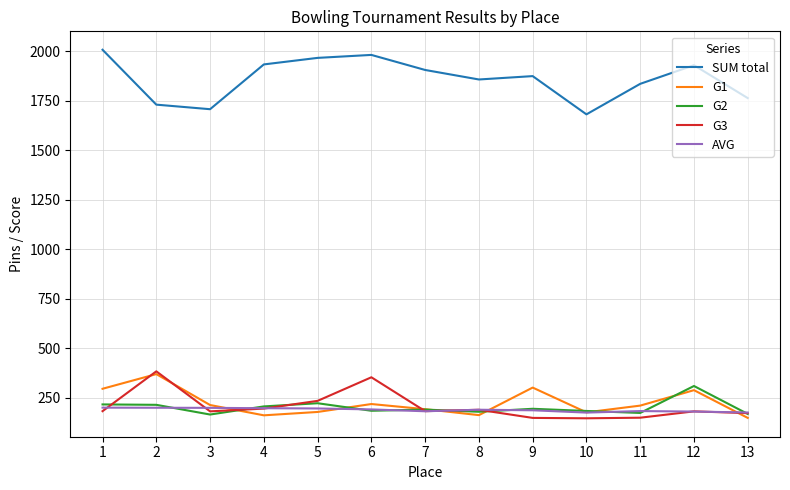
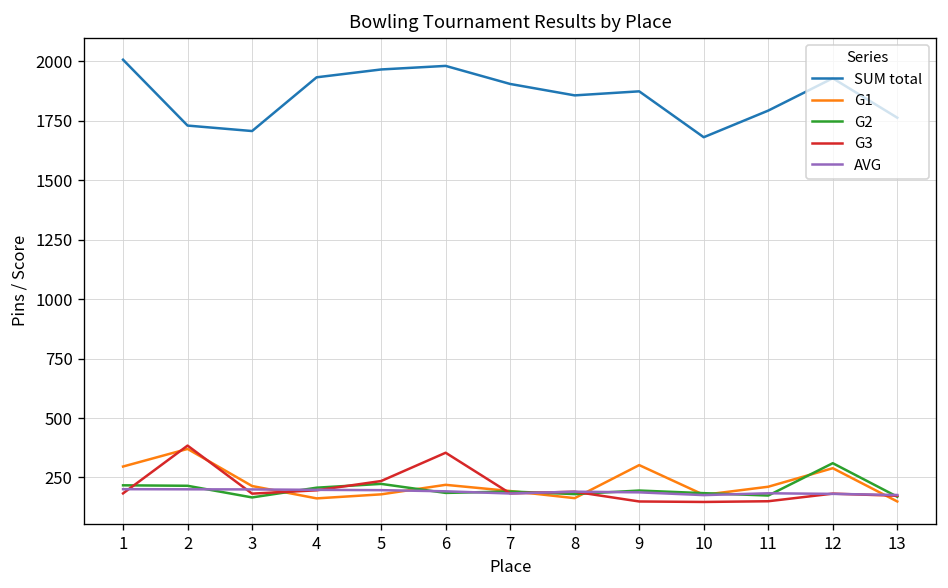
  {
    "SUM total": {
      "1": 2010,
      "2": 1730,
      "3": 1710,
      "4": 1930,
      "5": 1970,
      "6": 1980,
      "7": 1910,
      "8": 1860,
      "9": 1870,
      "10": 1680,
-     "11": 1840
+     "11": 1790
    },
    "G1": {
      "1": 300,
      "2": 370,
      "3": 210,
      "4": 160,
      "5": 180,
      "6": 220,
      "8": 160,
      "9": 300,
      "11": 210,
      "12": 290,
      "13": 150
    },
    "G2": {
      "1": 220,
      "2": 220,
      "3": 170,
      "12": 310
    },
    "G3": {
      "1": 180,
      "2": 380,
      "3": 180,
      "6": 350,
      "9": 150,
      "10": 150,
      "11": 150
    },
    "AVG": {
      "1": 200,
      "2": 200,
      "3": 200,
      "5": 200
    }
  }
